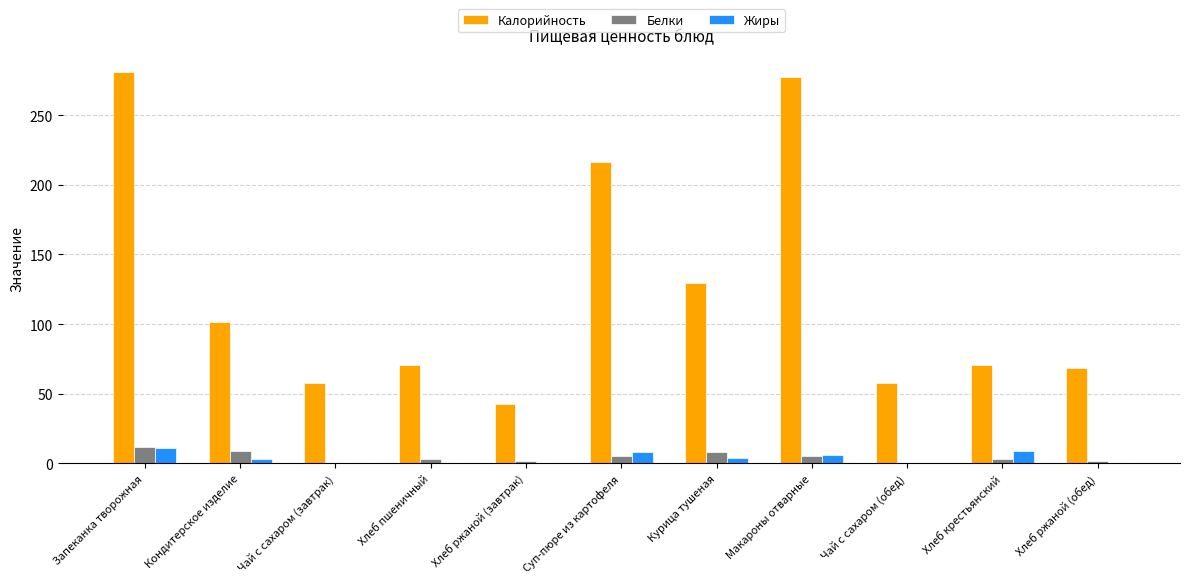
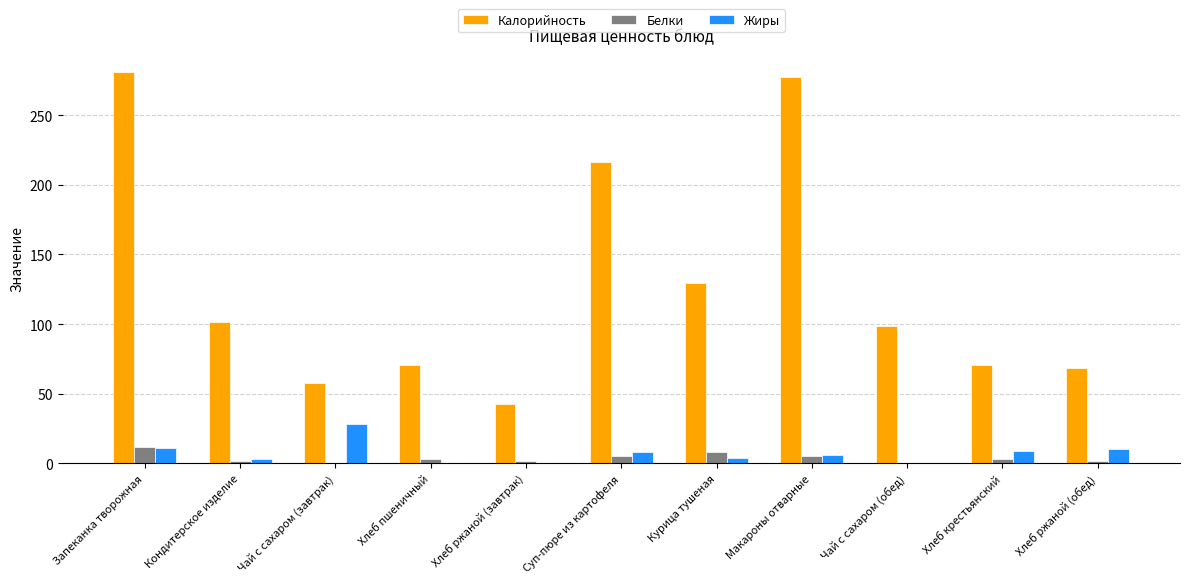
  {
    "Калорийность": {
      "Запеканка творожная": 281,
      "Кондитерское изделие": 101,
      "Чай с сахаром (завтрак)": 58,
      "Хлеб пшеничный": 71,
      "Хлеб ржаной (завтрак)": 42,
      "Суп-пюре из картофеля": 216,
      "Курица тушеная": 130,
      "Макароны отварные": 277,
-     "Чай с сахаром (обед)": 58,
+     "Чай с сахаром (обед)": 98,
      "Хлеб крестьянский": 71,
      "Хлеб ржаной (обед)": 69
    },
    "Белки": {
      "Запеканка творожная": 12,
-     "Кондитерское изделие": 9,
+     "Кондитерское изделие": 2,
      "Хлеб пшеничный": 3,
      "Суп-пюре из картофеля": 6,
      "Курица тушеная": 8,
      "Макароны отварные": 5,
      "Хлеб крестьянский": 3
    },
    "Жиры": {
      "Запеканка творожная": 11,
      "Кондитерское изделие": 4,
-     "Чай с сахаром (завтрак)": 0,
+     "Чай с сахаром (завтрак)": 28,
      "Хлеб пшеничный": 0,
      "Суп-пюре из картофеля": 8,
      "Курица тушеная": 4,
      "Макароны отварные": 6,
      "Чай с сахаром (обед)": 0,
      "Хлеб крестьянский": 9,
-     "Хлеб ржаной (обед)": 0
+     "Хлеб ржаной (обед)": 10
    }
  }
